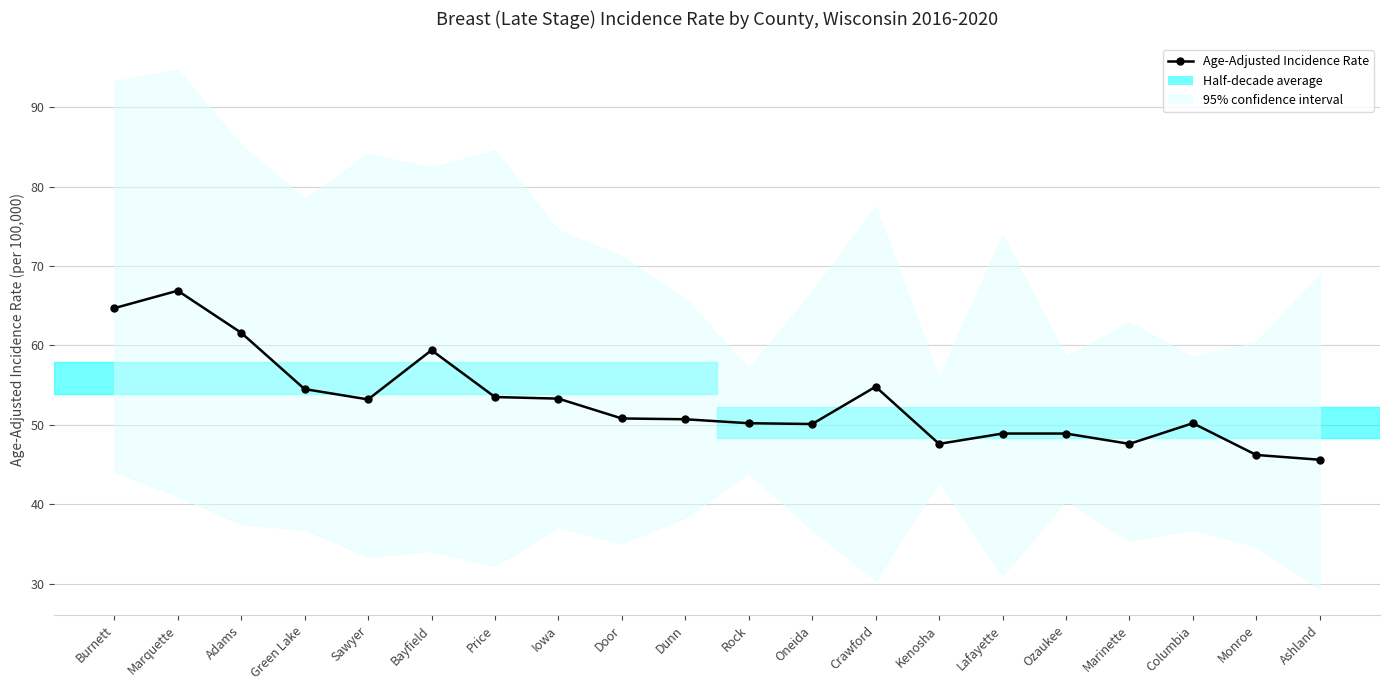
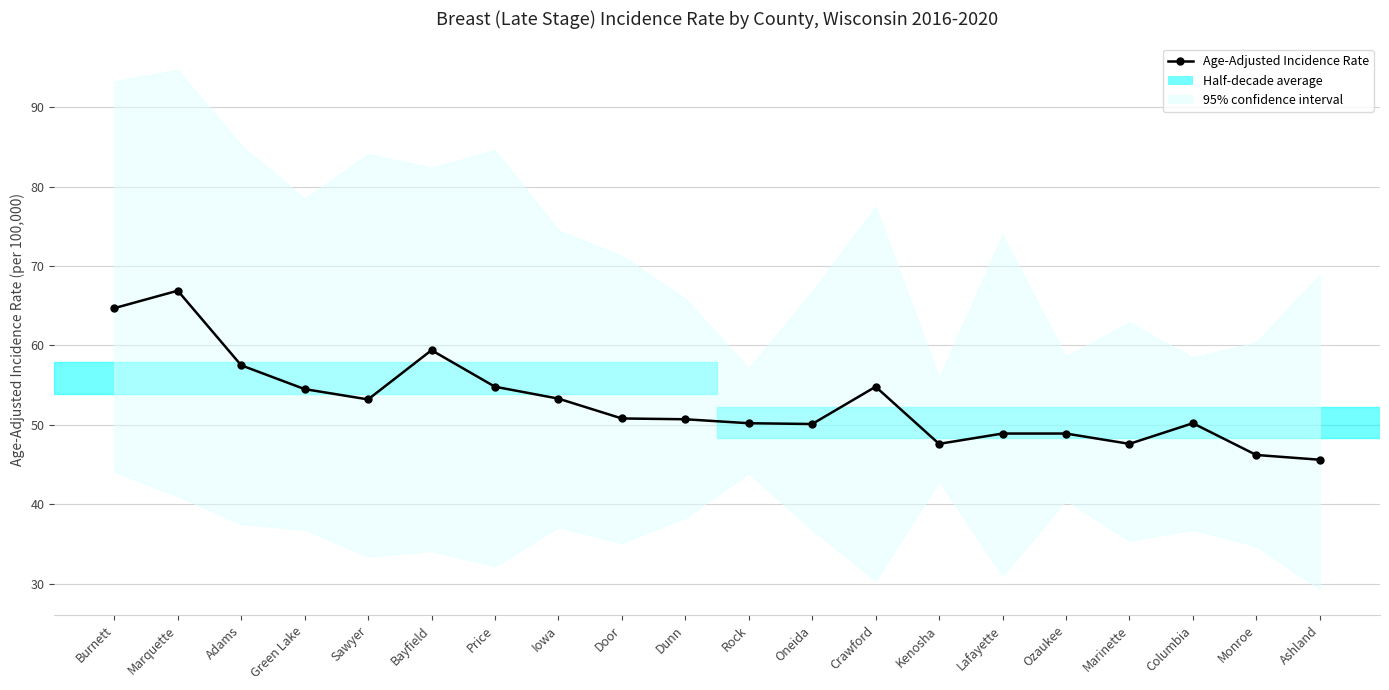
  {
    "Age-Adjusted Incidence Rate": {
      "Burnett": 65,
      "Marquette": 67,
-     "Adams": 62,
+     "Adams": 58,
      "Green Lake": 55,
      "Sawyer": 53,
      "Bayfield": 59,
-     "Price": 54,
+     "Price": 55,
      "Iowa": 53,
      "Door": 51,
      "Dunn": 51,
      "Rock": 50,
      "Oneida": 50,
      "Crawford": 55,
      "Kenosha": 48,
      "Lafayette": 49,
      "Ozaukee": 49,
      "Marinette": 48,
      "Columbia": 50,
      "Monroe": 46,
      "Ashland": 46
    }
  }
